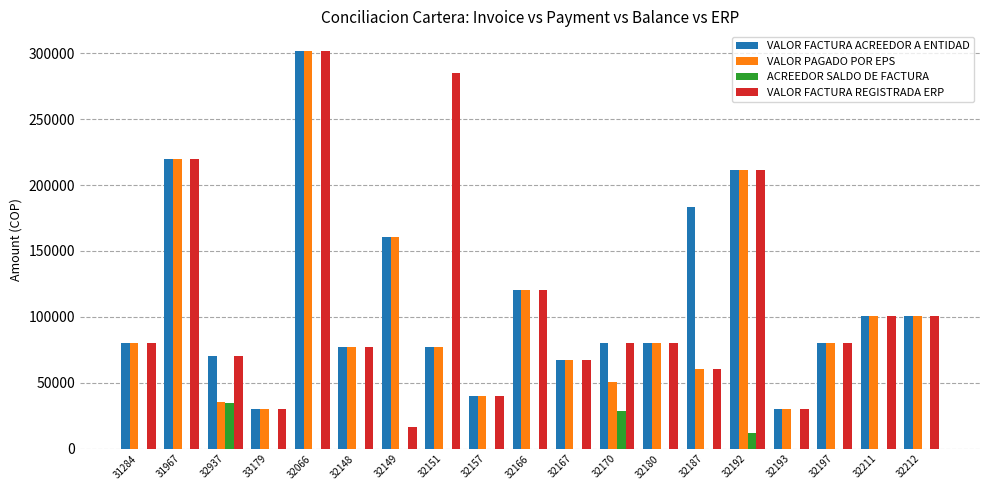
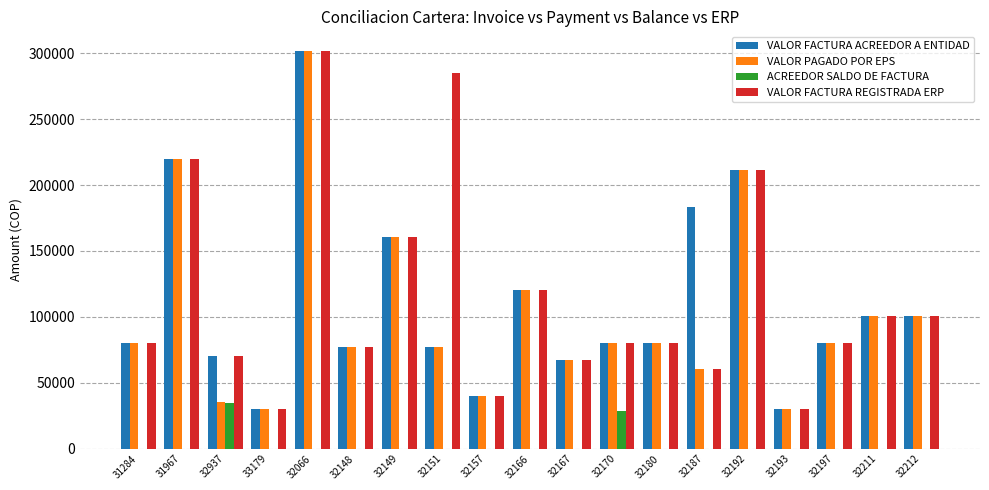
  {
    "VALOR FACTURA ACREEDOR A ENTIDAD": {
      "31284": 80000,
      "31967": 220000,
      "32937": 70000,
      "33179": 30000,
      "32066": 302000,
      "32148": 77000,
      "32149": 161000,
      "32151": 77000,
      "32157": 40000,
      "32166": 121000,
      "32167": 68000,
      "32170": 80000,
      "32180": 80000,
      "32187": 183000,
      "32192": 211000,
      "32193": 30000,
      "32197": 80000,
      "32211": 101000,
      "32212": 101000
    },
    "VALOR PAGADO POR EPS": {
      "31284": 80000,
      "31967": 220000,
      "32937": 35000,
      "33179": 30000,
      "32066": 302000,
      "32148": 77000,
      "32149": 161000,
      "32151": 77000,
      "32157": 40000,
      "32166": 121000,
      "32167": 68000,
-     "32170": 50000,
+     "32170": 80000,
      "32180": 80000,
      "32187": 60000,
      "32192": 211000,
      "32193": 30000,
      "32197": 80000,
      "32211": 101000,
      "32212": 101000
    },
    "ACREEDOR SALDO DE FACTURA": {
      "31284": 0,
      "31967": 0,
      "32937": 35000,
      "33179": 0,
      "32066": 0,
      "32148": 0,
      "32149": 0,
      "32151": 0,
      "32157": 0,
      "32166": 0,
      "32167": 0,
      "32170": 29000,
      "32180": 0,
      "32187": 0,
-     "32192": 12000,
+     "32192": 0,
      "32193": 0,
      "32197": 0,
      "32211": 0,
      "32212": 0
    },
    "VALOR FACTURA REGISTRADA ERP": {
      "31284": 80000,
      "31967": 220000,
      "32937": 70000,
      "33179": 30000,
      "32066": 302000,
      "32148": 77000,
-     "32149": 17000,
+     "32149": 161000,
      "32151": 285000,
      "32157": 40000,
      "32166": 121000,
      "32167": 68000,
      "32170": 80000,
      "32180": 80000,
      "32187": 60000,
      "32192": 211000,
      "32193": 30000,
      "32197": 80000,
      "32211": 101000,
      "32212": 101000
    }
  }
